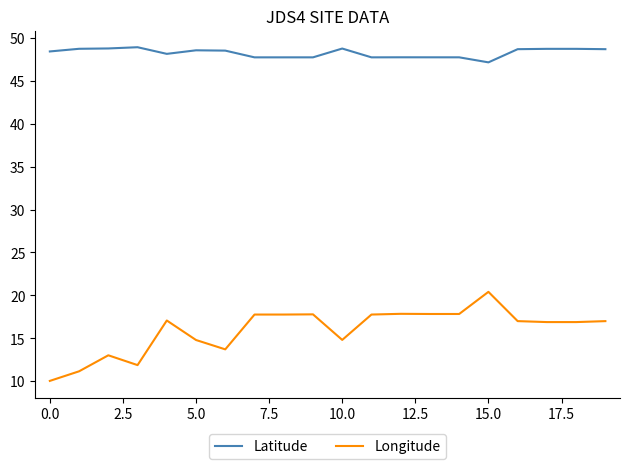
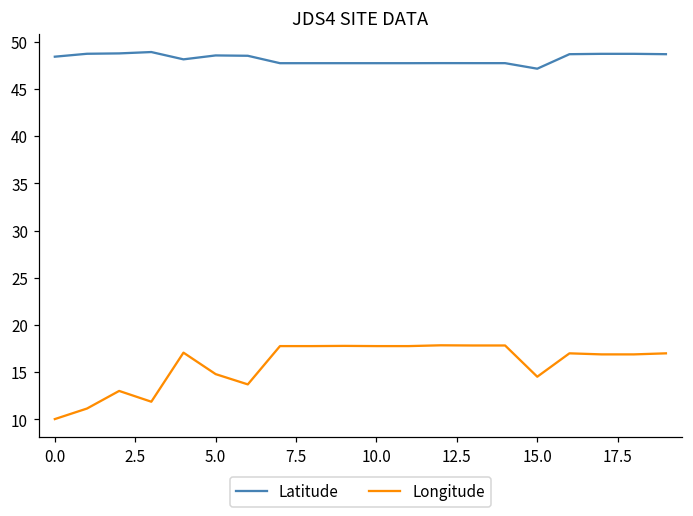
  {
    "Latitude": {
      "0.0": 48,
      "5.0": 49,
-     "10.0": 49,
+     "10.0": 48,
      "15.0": 47
    },
    "Longitude": {
      "0.0": 10,
      "5.0": 15,
-     "10.0": 15,
-     "15.0": 20
+     "10.0": 18,
+     "15.0": 15
    }
  }
